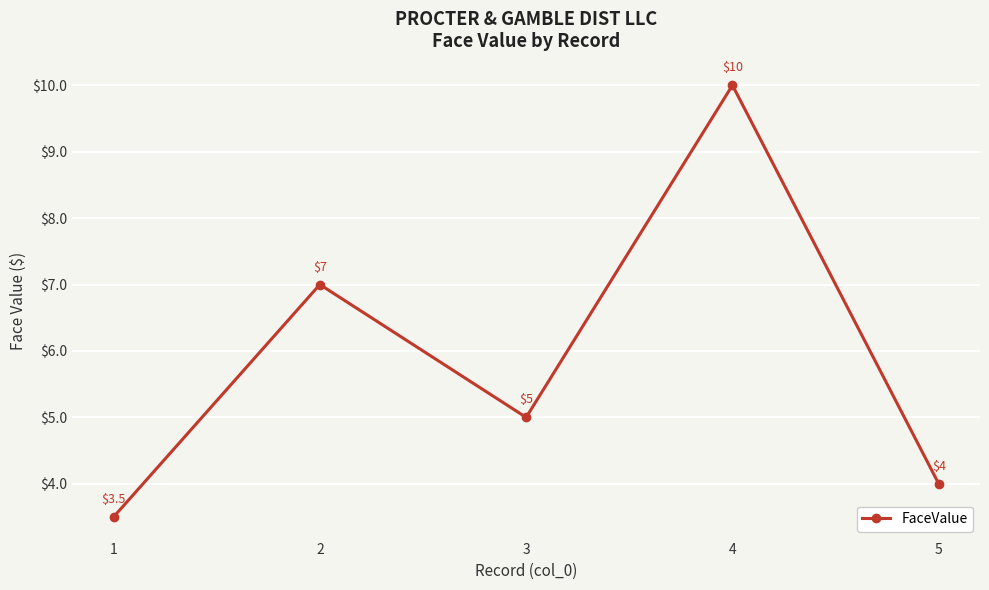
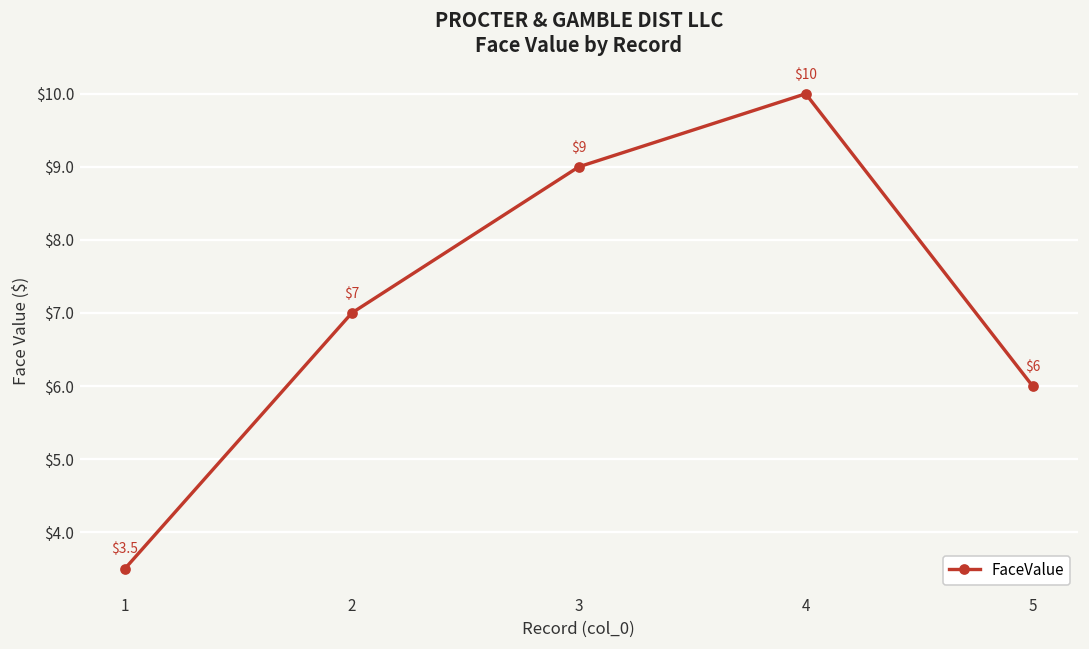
  {
    "1": "$3.5",
    "2": "$7",
-   "3": "$5",
+   "3": "$9",
    "4": "$10",
-   "5": "$4"
+   "5": "$6"
  }
